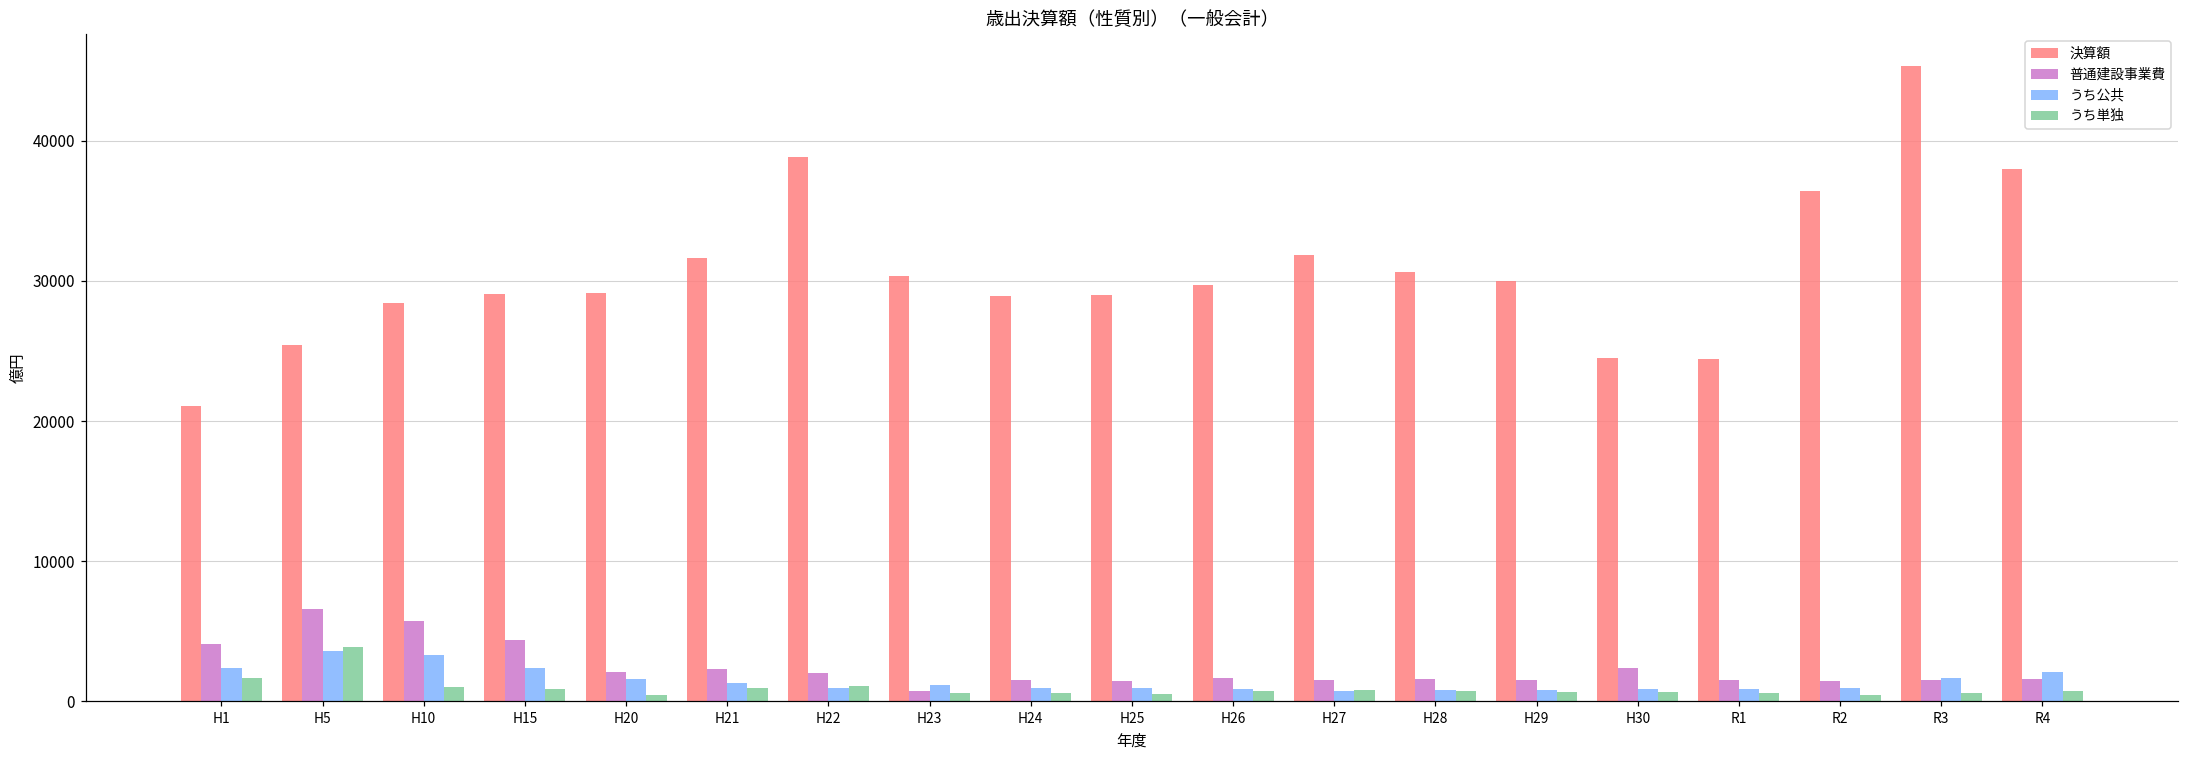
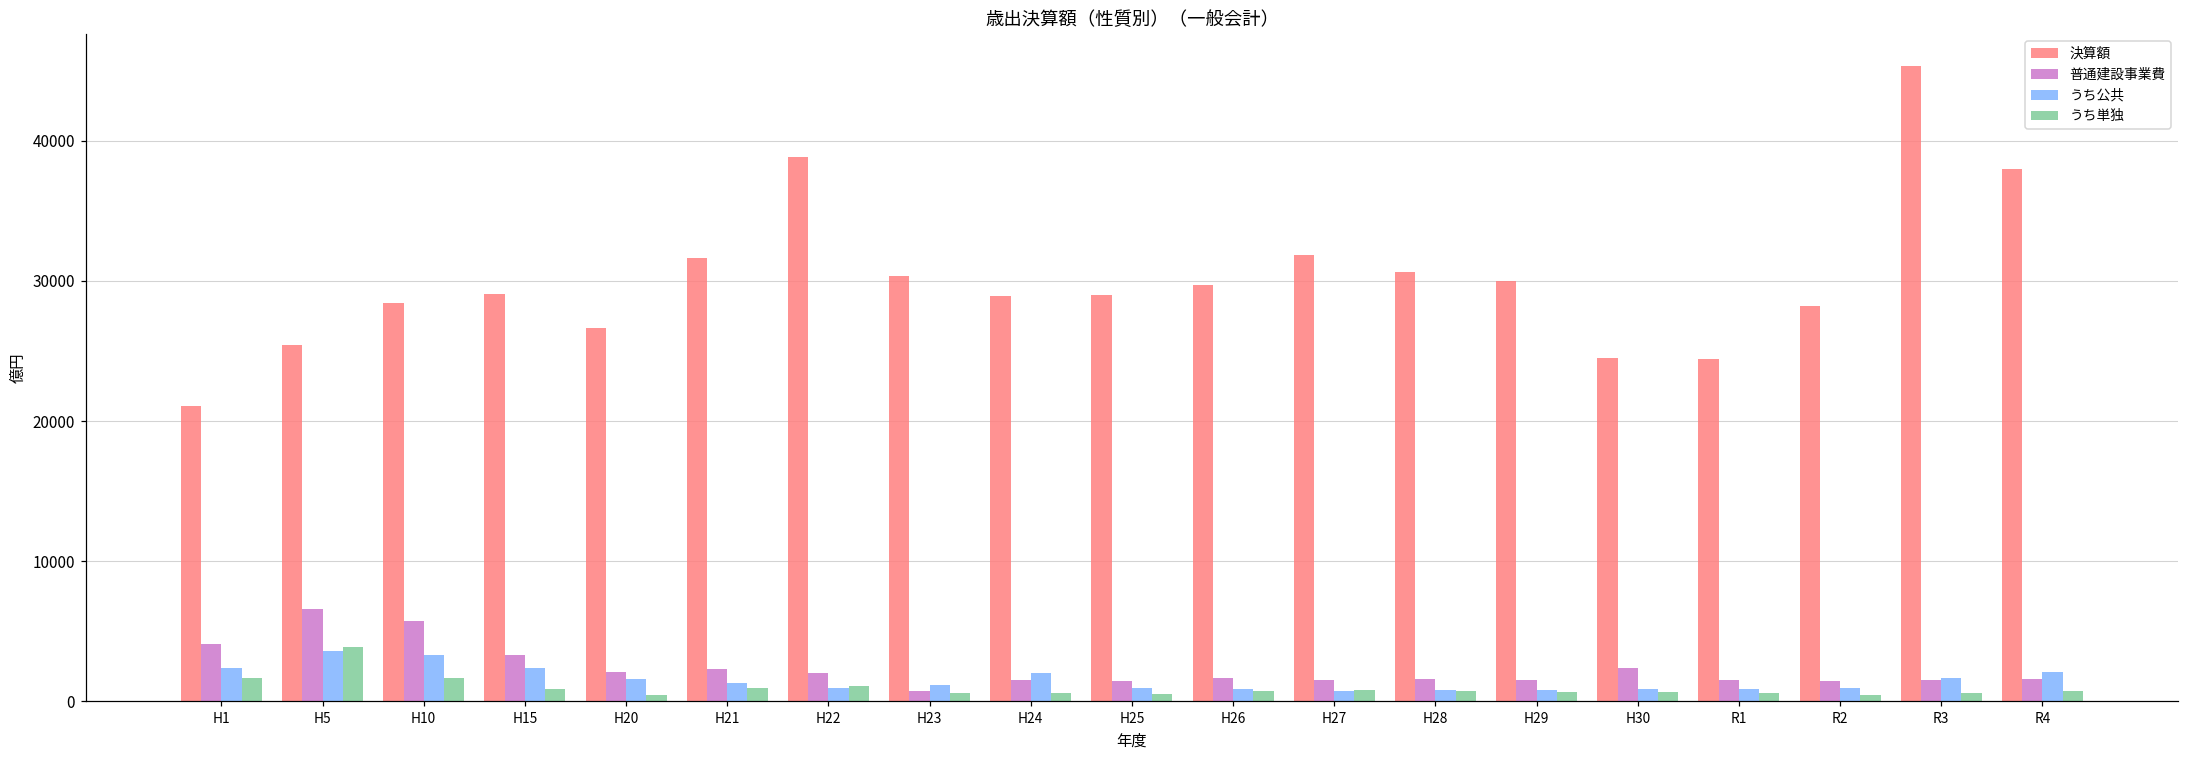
  {
    "決算額": {
      "H1": 21100,
      "H5": 25400,
      "H10": 28400,
      "H15": 29100,
-     "H20": 29100,
+     "H20": 26600,
      "H21": 31700,
      "H22": 38800,
      "H23": 30400,
      "H24": 28900,
      "H25": 29000,
      "H26": 29700,
      "H27": 31800,
      "H28": 30600,
      "H29": 30000,
      "H30": 24500,
      "R1": 24400,
-     "R2": 36400,
+     "R2": 28200,
      "R3": 45300,
      "R4": 38000
    },
    "普通建設事業費": {
      "H1": 4100,
      "H5": 6600,
      "H10": 5700,
-     "H15": 4400,
+     "H15": 3300,
      "H20": 2100,
      "H21": 2300,
      "H22": 2100,
      "H23": 700,
      "H24": 1500,
      "H25": 1500,
      "H26": 1700,
      "H27": 1600,
      "H28": 1600,
      "H29": 1500,
      "H30": 2400,
      "R1": 1500,
      "R2": 1500,
      "R3": 1600,
      "R4": 1600
    },
    "うち公共": {
      "H1": 2400,
      "H5": 3600,
      "H10": 3400,
      "H15": 2400,
      "H20": 1600,
      "H21": 1300,
      "H22": 900,
      "H23": 1200,
-     "H24": 900,
+     "H24": 2000,
      "H25": 1000,
      "H26": 900,
      "H27": 800,
      "H28": 900,
      "H29": 900,
      "H30": 900,
      "R1": 900,
      "R2": 1000,
      "R3": 1600,
      "R4": 2100
    },
    "うち単独": {
      "H1": 1700,
      "H5": 3900,
-     "H10": 1000,
+     "H10": 1700,
      "H15": 900,
      "H20": 500,
      "H21": 1000,
      "H22": 1100,
      "H23": 600,
      "H24": 600,
      "H25": 500,
      "H26": 800,
      "H27": 800,
      "H28": 800,
      "H29": 700,
      "H30": 700,
      "R1": 600,
      "R2": 500,
      "R3": 600,
      "R4": 700
    }
  }
